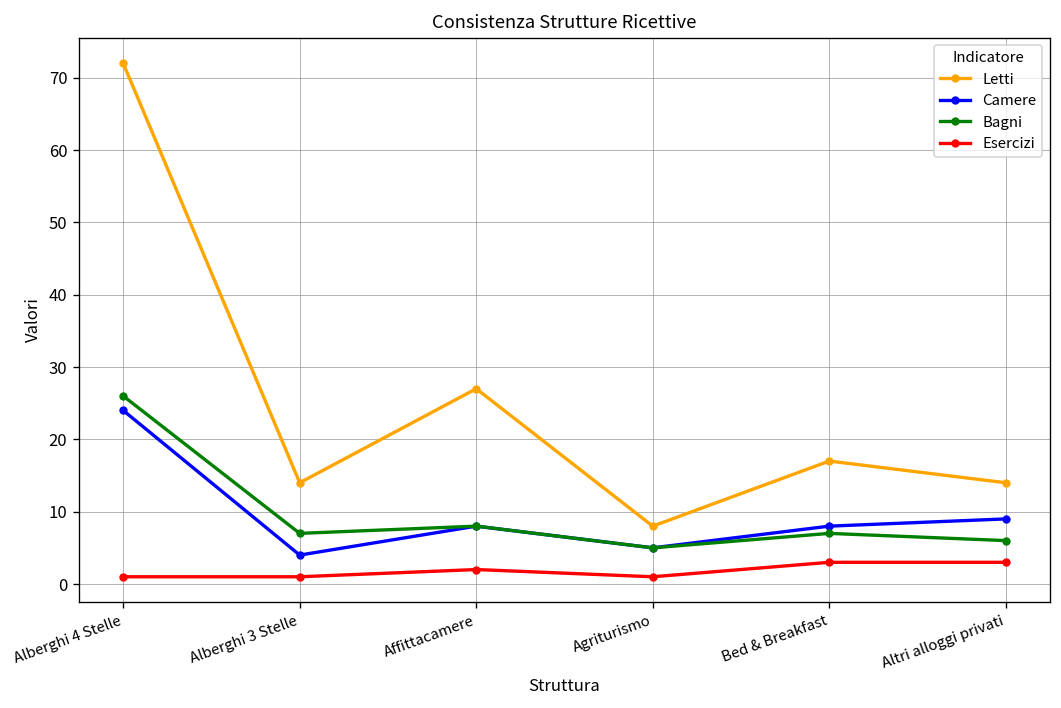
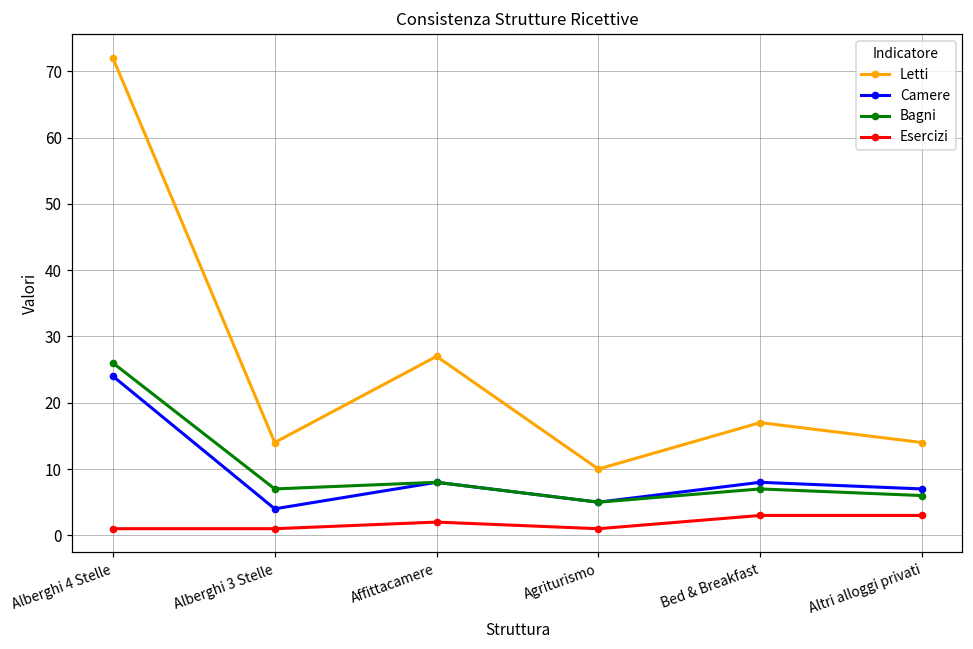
  {
    "Letti": {
      "Alberghi 4 Stelle": 72,
      "Alberghi 3 Stelle": 14,
      "Affittacamere": 27,
-     "Agriturismo": 8,
+     "Agriturismo": 10,
      "Bed & Breakfast": 17,
      "Altri alloggi privati": 14
    },
    "Camere": {
      "Alberghi 4 Stelle": 24,
      "Alberghi 3 Stelle": 4,
      "Bed & Breakfast": 8,
-     "Altri alloggi privati": 9
+     "Altri alloggi privati": 7
    },
    "Bagni": {
      "Alberghi 4 Stelle": 26,
      "Alberghi 3 Stelle": 7,
      "Bed & Breakfast": 7,
      "Altri alloggi privati": 6
    },
    "Esercizi": {
      "Alberghi 4 Stelle": 1,
      "Alberghi 3 Stelle": 1,
      "Affittacamere": 2,
      "Agriturismo": 1,
      "Bed & Breakfast": 3,
      "Altri alloggi privati": 3
    }
  }
